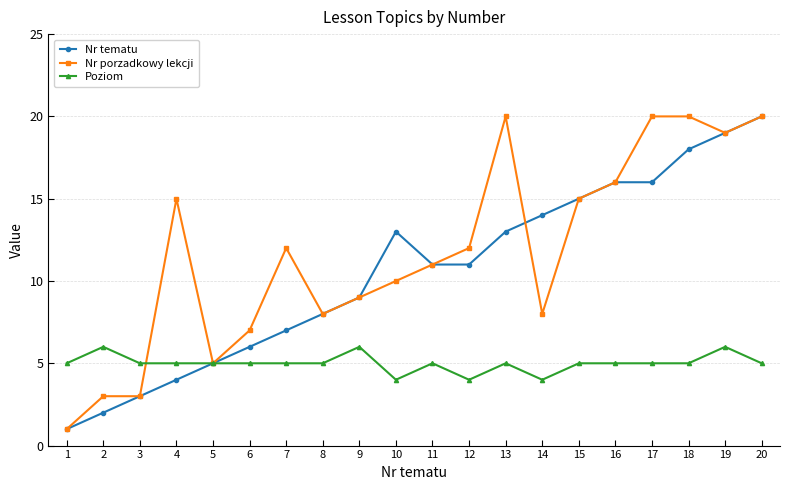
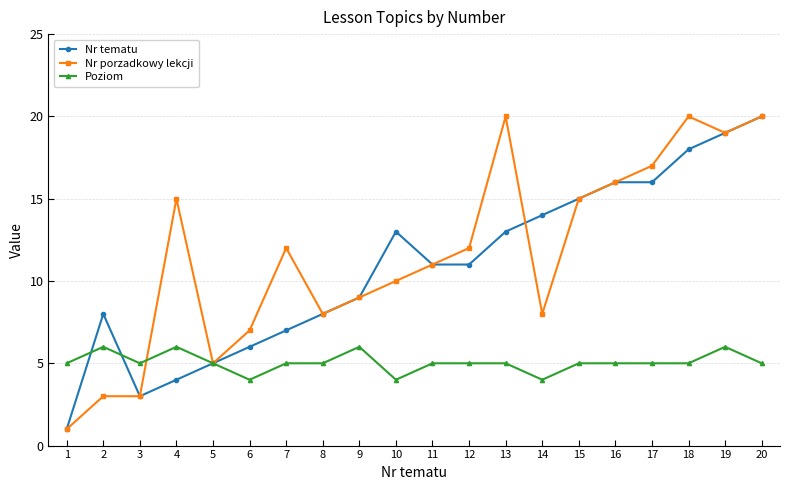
  {
    "Nr tematu": {
-     "2": 2,
+     "2": 8,
      "4": 4,
      "6": 6,
      "7": 7,
      "10": 13,
      "12": 11,
      "13": 13,
      "14": 14,
      "17": 16,
      "18": 18
    },
    "Nr porzadkowy lekcji": {
      "2": 3,
      "4": 15,
      "6": 7,
      "7": 12,
      "10": 10,
      "12": 12,
      "13": 20,
      "14": 8,
-     "17": 20,
+     "17": 17,
      "18": 20
    },
    "Poziom": {
      "1": 5,
      "2": 6,
      "3": 5,
-     "4": 5,
-     "6": 5,
+     "4": 6,
+     "6": 4,
      "7": 5,
      "8": 5,
      "9": 6,
      "10": 4,
      "11": 5,
-     "12": 4,
+     "12": 5,
      "13": 5,
      "14": 4,
      "15": 5,
      "16": 5,
      "17": 5,
      "18": 5,
      "19": 6,
      "20": 5
    }
  }
